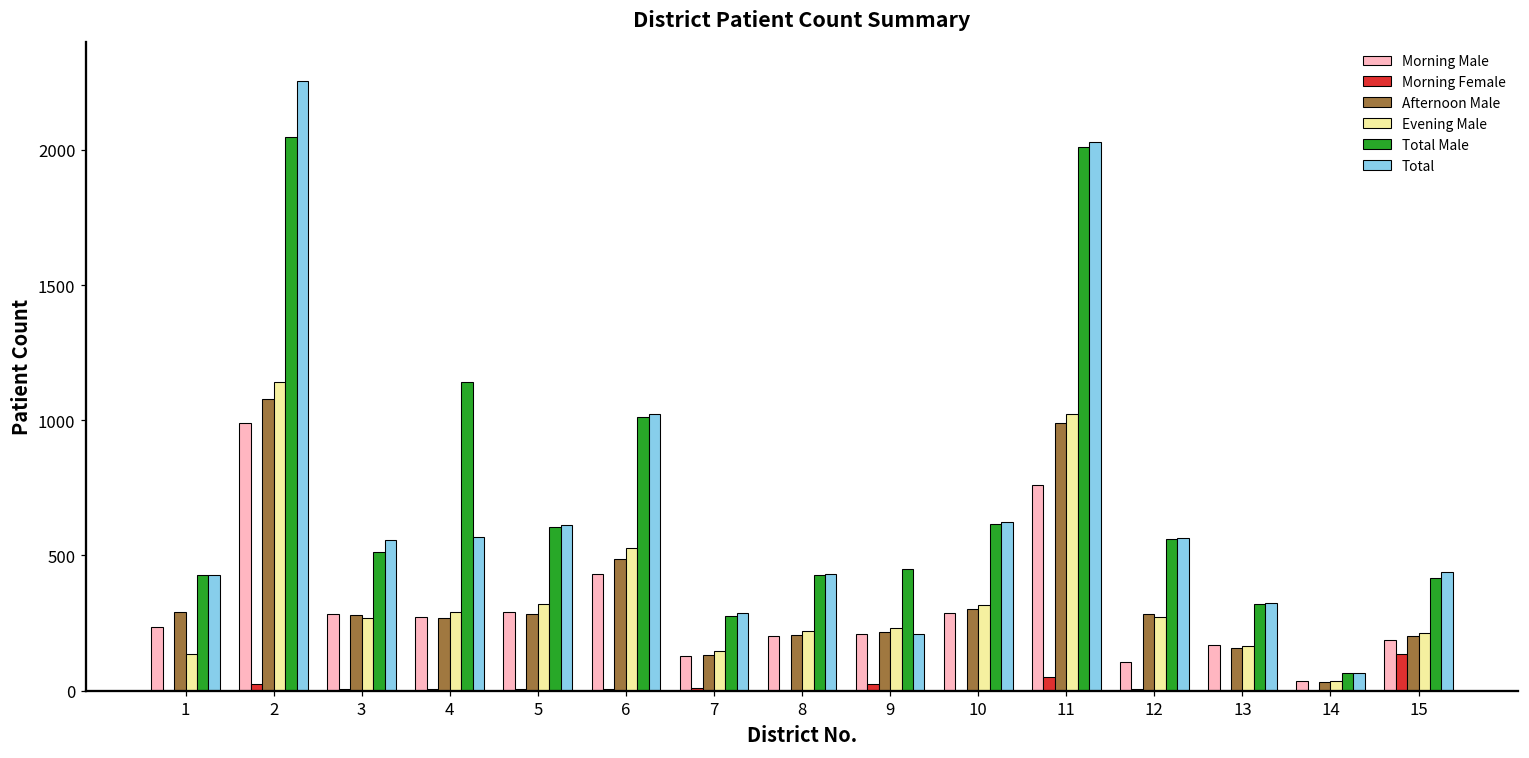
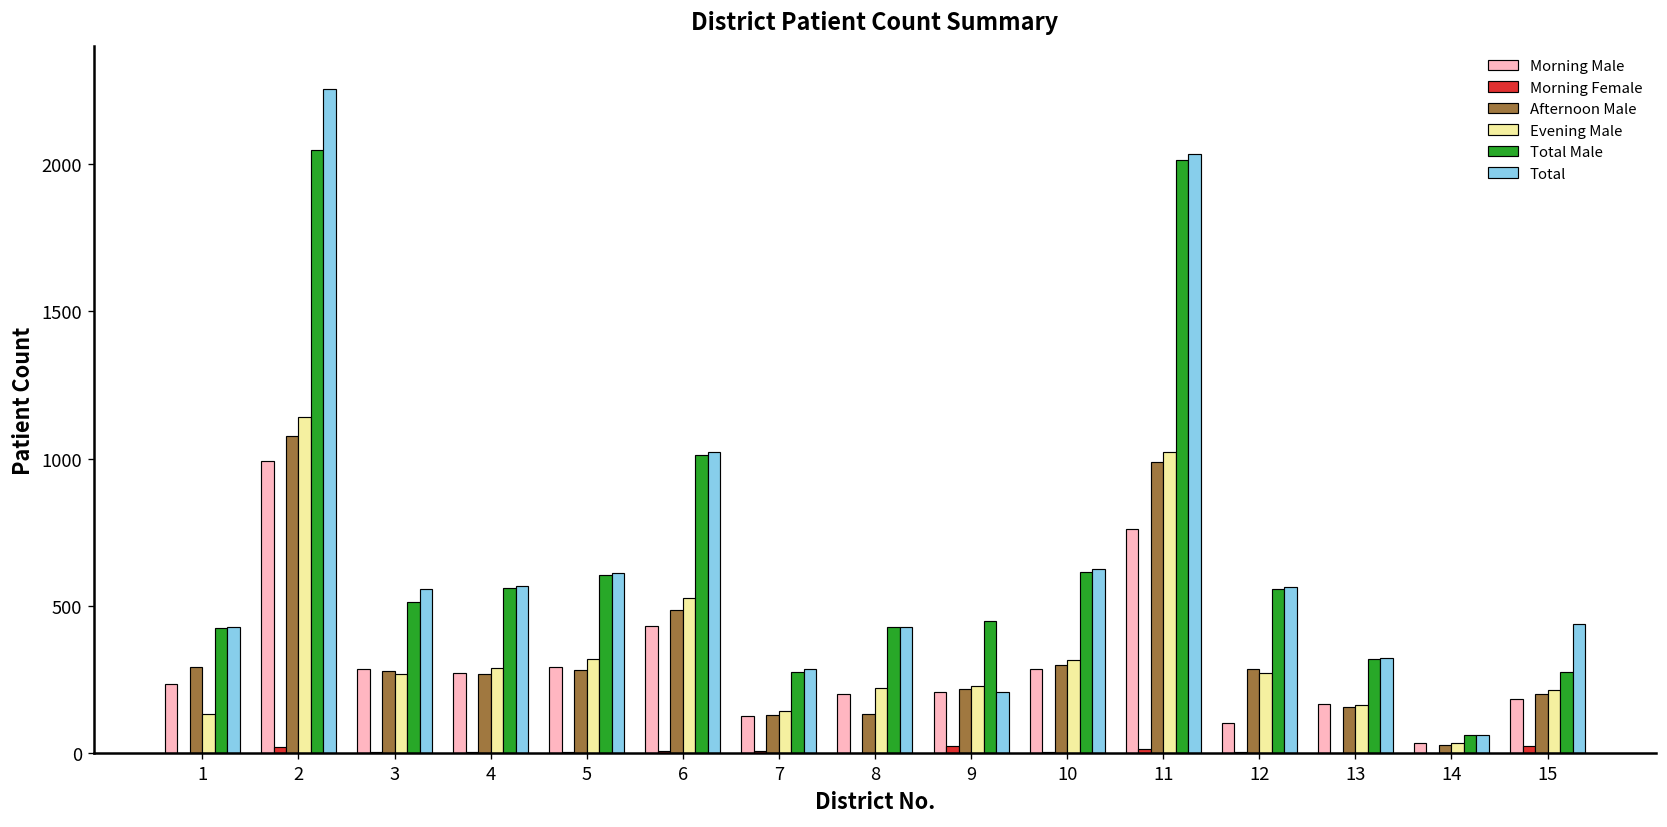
  {
    "Morning Male": {
      "1": 230,
      "2": 990,
      "3": 290,
      "4": 270,
      "5": 290,
      "6": 430,
      "7": 130,
      "8": 200,
      "9": 210,
      "10": 290,
      "11": 760,
      "12": 100,
      "13": 170,
      "14": 40,
      "15": 190
    },
    "Morning Female": {
      "2": 20,
      "9": 20,
-     "11": 50,
+     "11": 20,
      "14": 0,
-     "15": 130
+     "15": 20
    },
    "Afternoon Male": {
      "1": 290,
      "2": 1080,
      "3": 280,
      "4": 270,
      "5": 280,
      "6": 490,
      "7": 130,
-     "8": 210,
+     "8": 130,
      "9": 220,
      "10": 300,
      "11": 990,
      "12": 290,
      "13": 160,
      "14": 30,
      "15": 200
    },
    "Evening Male": {
      "1": 140,
      "2": 1140,
      "3": 270,
      "4": 290,
      "5": 320,
      "6": 530,
      "7": 150,
      "8": 220,
      "9": 230,
      "10": 320,
      "11": 1020,
      "12": 270,
      "13": 170,
      "14": 30,
      "15": 210
    },
    "Total Male": {
      "1": 430,
      "2": 2050,
      "3": 510,
-     "4": 1140,
+     "4": 560,
      "5": 610,
      "6": 1010,
      "7": 280,
      "8": 430,
      "9": 450,
      "10": 620,
      "11": 2010,
      "12": 560,
      "13": 320,
      "14": 60,
-     "15": 420
+     "15": 280
    },
    "Total": {
      "1": 430,
      "2": 2250,
      "3": 560,
      "4": 570,
      "5": 610,
      "6": 1020,
      "7": 290,
      "8": 430,
      "9": 210,
      "10": 620,
      "11": 2030,
      "12": 570,
      "13": 330,
      "14": 60,
      "15": 440
    }
  }
